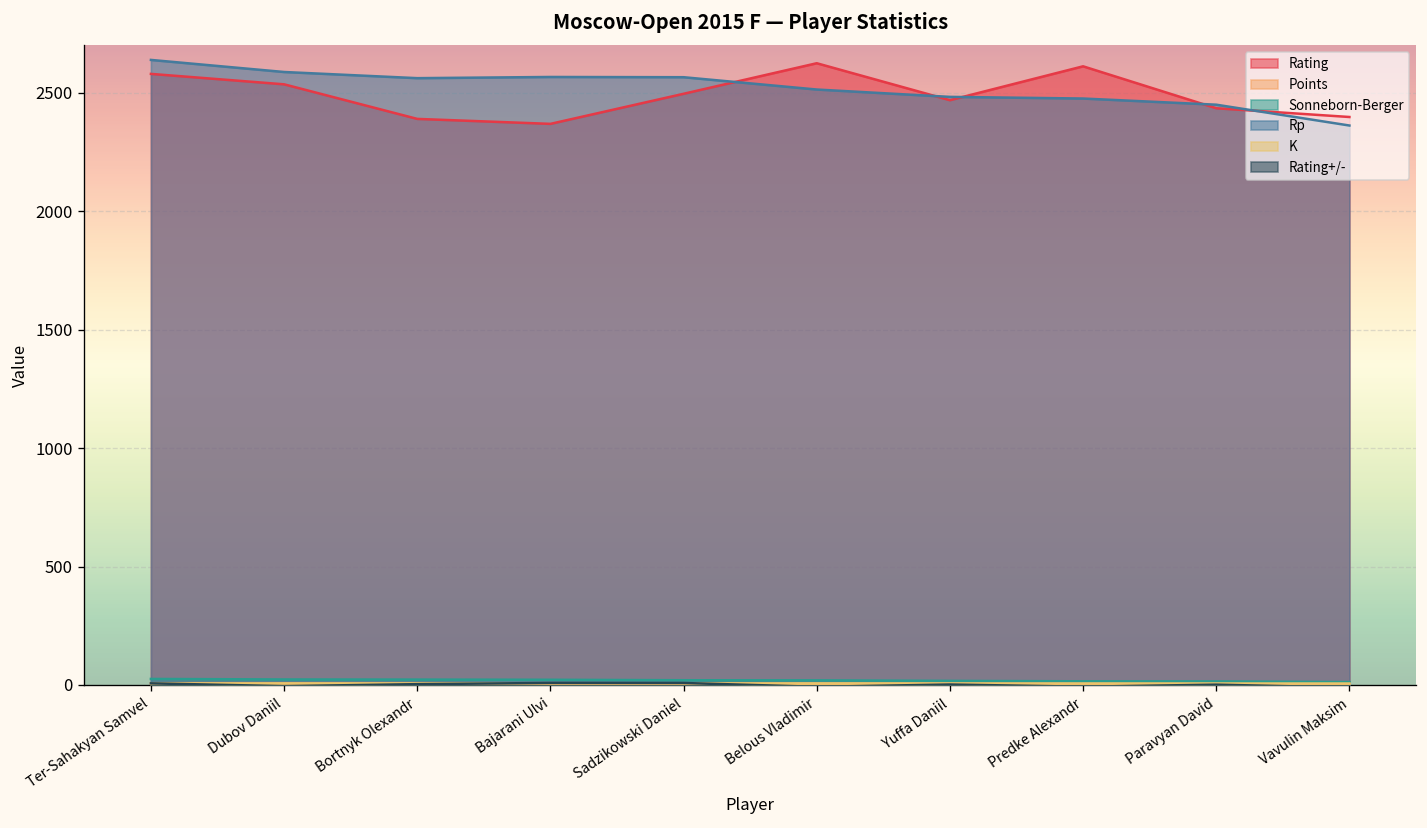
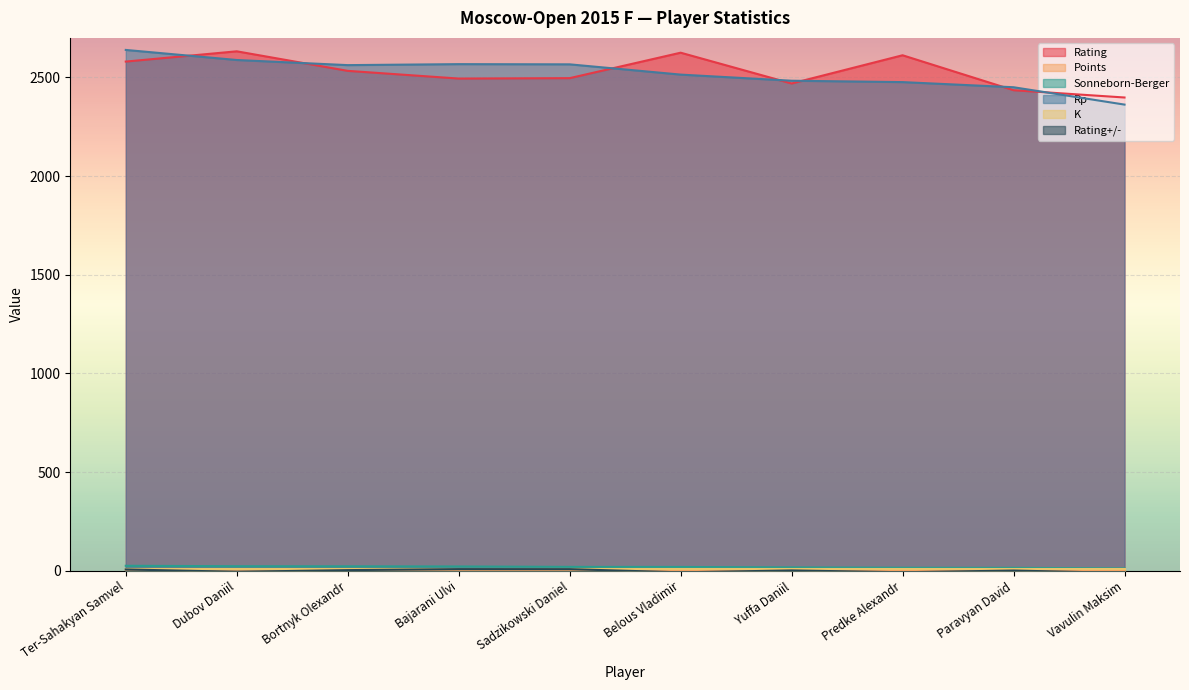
  {
    "Rating": {
      "Ter-Sahakyan Samvel": 2580,
-     "Dubov Daniil": 2540,
-     "Bortnyk Olexandr": 2390,
-     "Bajarani Ulvi": 2370,
+     "Dubov Daniil": 2630,
+     "Bortnyk Olexandr": 2530,
+     "Bajarani Ulvi": 2490,
      "Sadzikowski Daniel": 2500,
      "Belous Vladimir": 2630,
      "Yuffa Daniil": 2470,
      "Predke Alexandr": 2610,
      "Paravyan David": 2440
    }
  }
